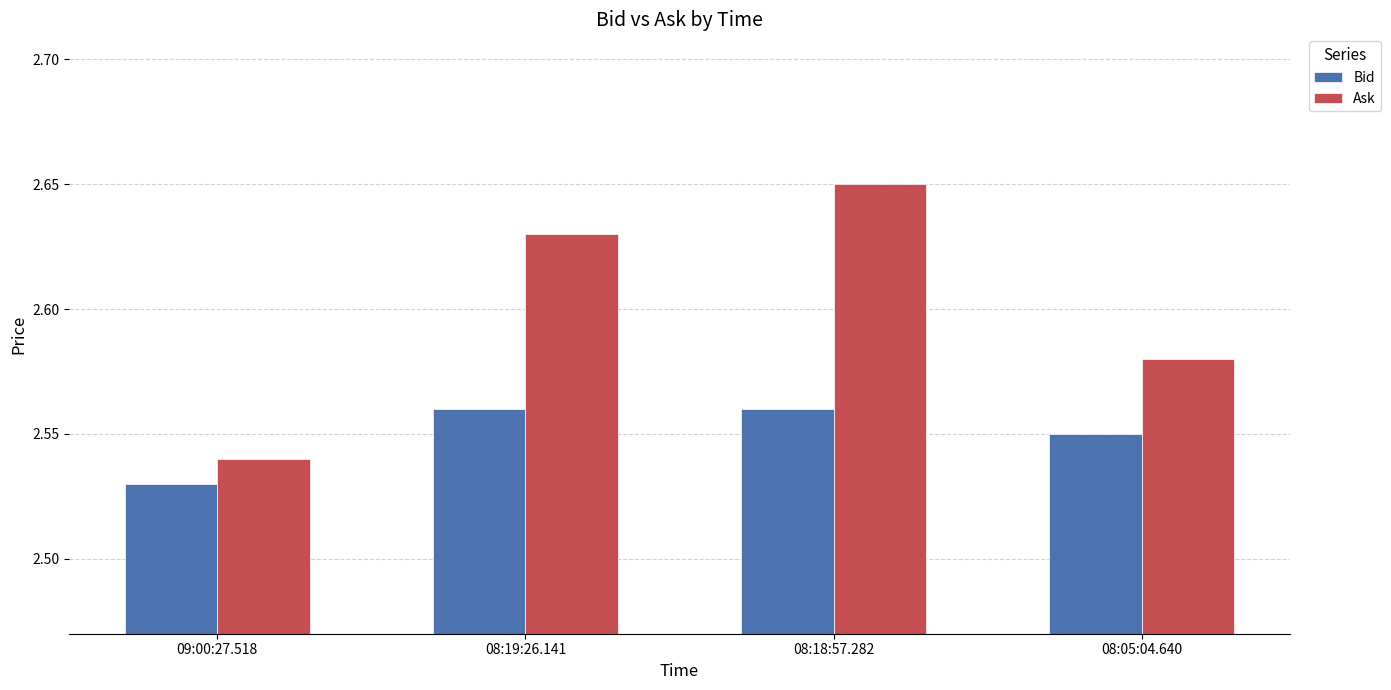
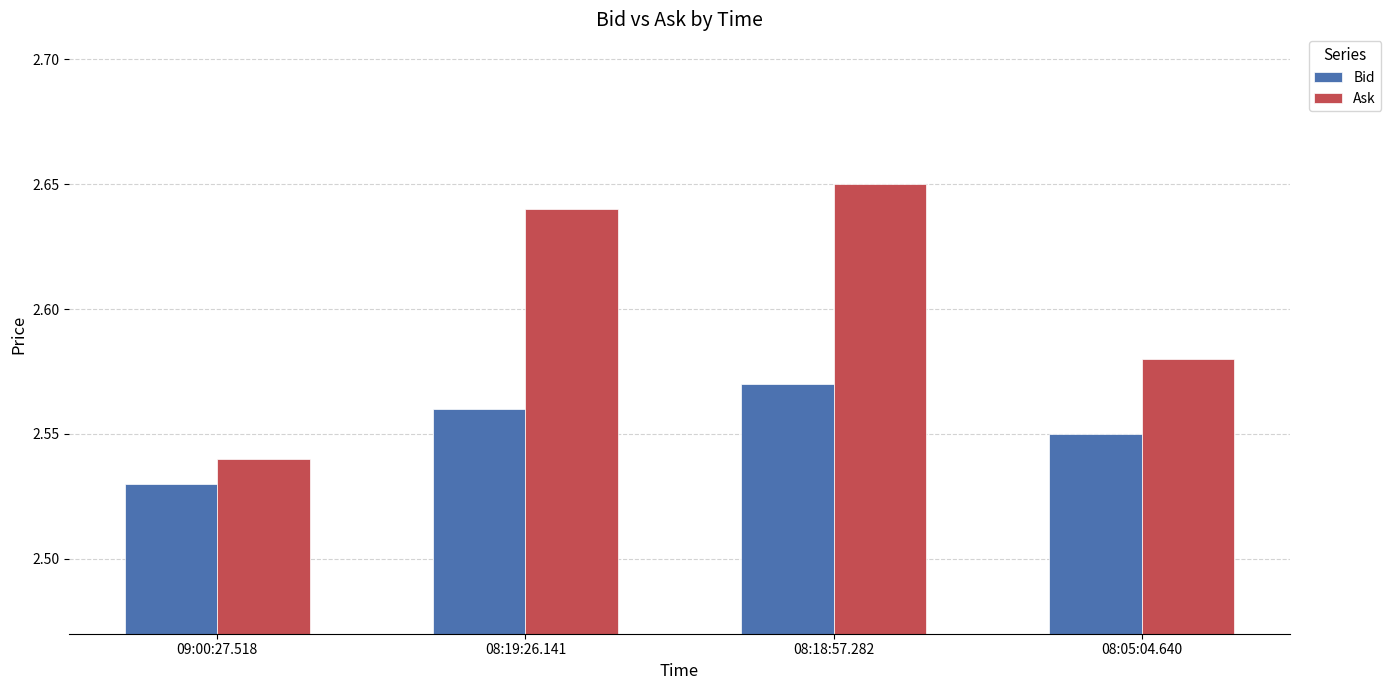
  {
    "Bid": {
      "09:00:27.518": 2.53,
      "08:19:26.141": 2.56,
-     "08:18:57.282": 2.56,
+     "08:18:57.282": 2.57,
      "08:05:04.640": 2.55
    },
    "Ask": {
      "09:00:27.518": 2.54,
-     "08:19:26.141": 2.63,
+     "08:19:26.141": 2.64,
      "08:18:57.282": 2.65,
      "08:05:04.640": 2.58
    }
  }
